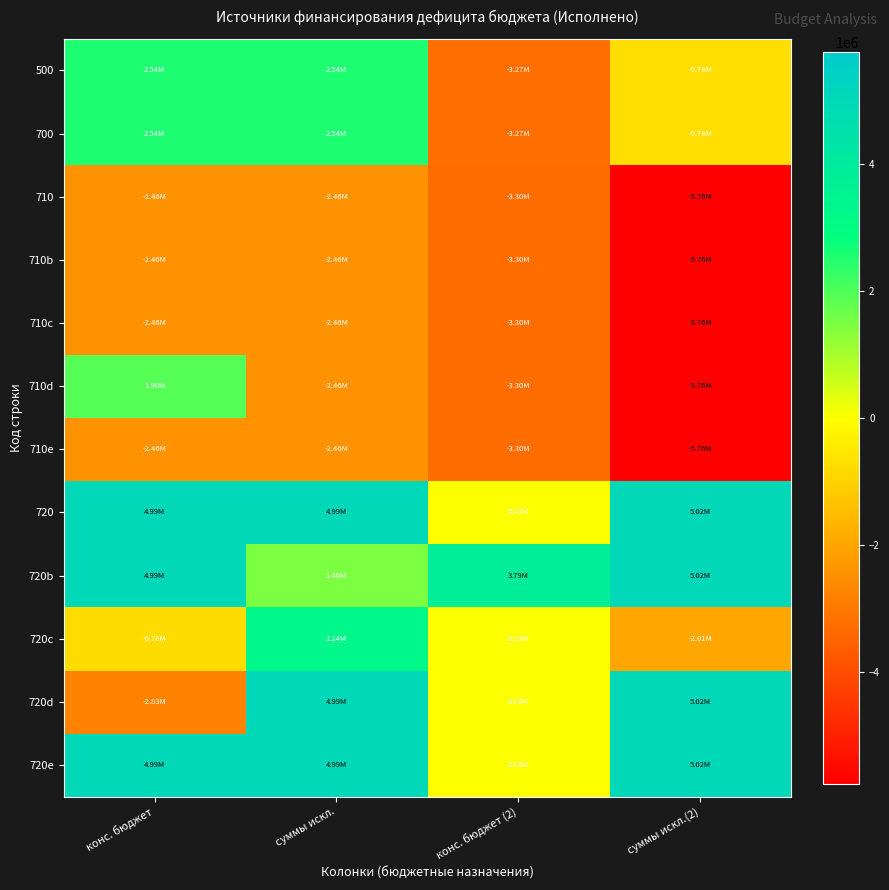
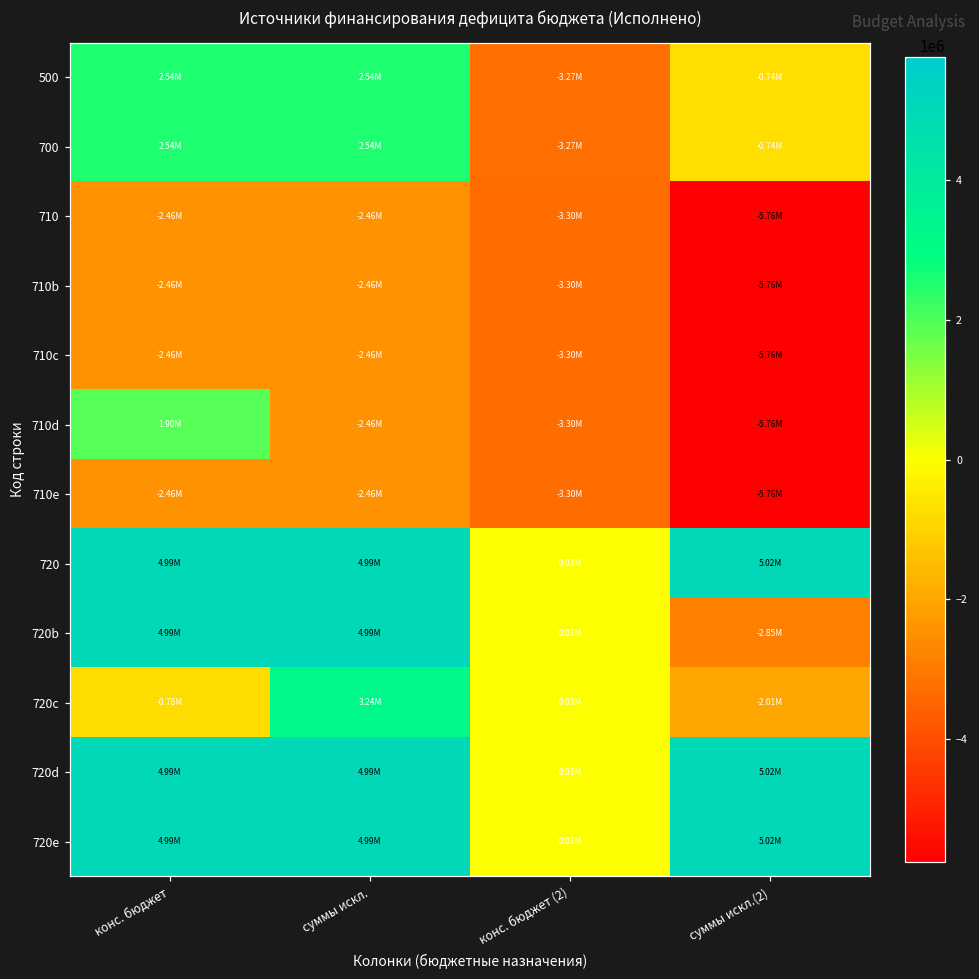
  {
    "500": {
      "конс. бюджет": "2.54M",
      "суммы искл.": "2.54M",
      "конс. бюджет (2)": "-3.27M",
      "суммы искл.(2)": "-0.74M"
    },
    "700": {
      "конс. бюджет": "2.54M",
      "суммы искл.": "2.54M",
      "конс. бюджет (2)": "-3.27M",
      "суммы искл.(2)": "-0.74M"
    },
    "710": {
      "конс. бюджет": "-2.46M",
      "суммы искл.": "-2.46M",
      "конс. бюджет (2)": "-3.30M",
      "суммы искл.(2)": "-5.76M"
    },
    "710b": {
      "конс. бюджет": "-2.46M",
      "суммы искл.": "-2.46M",
      "конс. бюджет (2)": "-3.30M",
      "суммы искл.(2)": "-5.76M"
    },
    "710c": {
      "конс. бюджет": "-2.46M",
      "суммы искл.": "-2.46M",
      "конс. бюджет (2)": "-3.30M",
      "суммы искл.(2)": "-5.76M"
    },
    "710d": {
      "конс. бюджет": "1.90M",
      "суммы искл.": "-2.46M",
      "конс. бюджет (2)": "-3.30M",
      "суммы искл.(2)": "-5.76M"
    },
    "710e": {
      "конс. бюджет": "-2.46M",
      "суммы искл.": "-2.46M",
      "конс. бюджет (2)": "-3.30M",
      "суммы искл.(2)": "-5.76M"
    },
    "720": {
      "конс. бюджет": "4.99M",
      "суммы искл.": "4.99M",
      "конс. бюджет (2)": "0.03M",
      "суммы искл.(2)": "5.02M"
    },
    "720b": {
      "конс. бюджет": "4.99M",
-     "суммы искл.": "1.46M",
-     "конс. бюджет (2)": "3.79M",
-     "суммы искл.(2)": "5.02M"
+     "суммы искл.": "4.99M",
+     "конс. бюджет (2)": "0.03M",
+     "суммы искл.(2)": "-2.85M"
    },
    "720c": {
      "конс. бюджет": "-0.78M",
      "суммы искл.": "3.24M",
      "конс. бюджет (2)": "0.03M",
      "суммы искл.(2)": "-2.01M"
    },
    "720d": {
-     "конс. бюджет": "-2.83M",
+     "конс. бюджет": "4.99M",
      "суммы искл.": "4.99M",
      "конс. бюджет (2)": "0.03M",
      "суммы искл.(2)": "5.02M"
    },
    "720e": {
      "конс. бюджет": "4.99M",
      "суммы искл.": "4.99M",
      "конс. бюджет (2)": "0.03M",
      "суммы искл.(2)": "5.02M"
    }
  }
